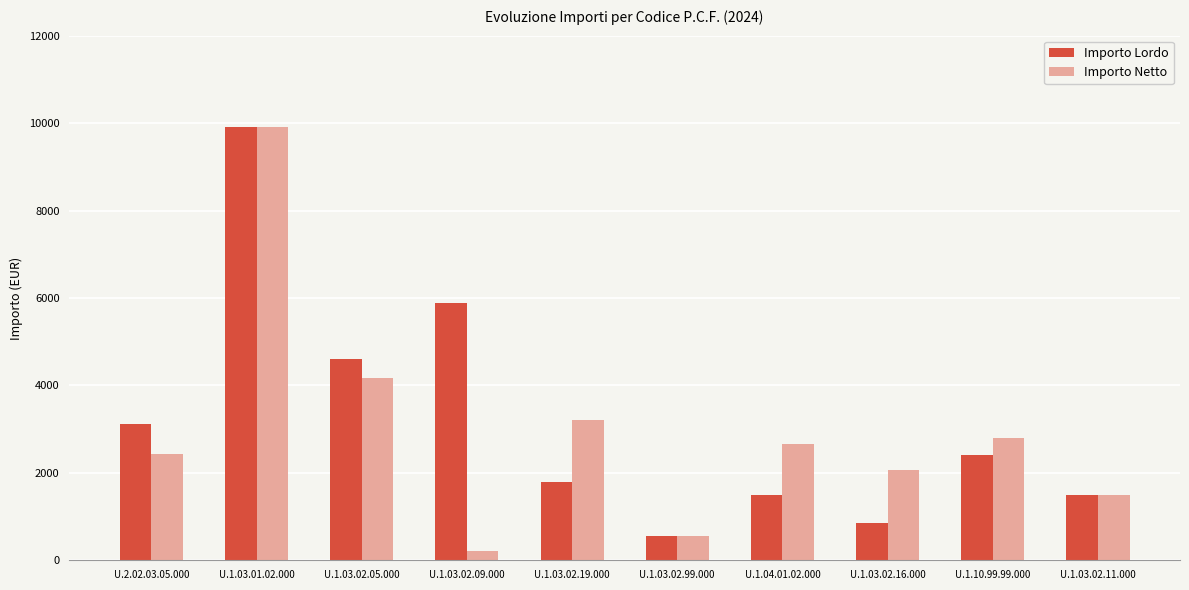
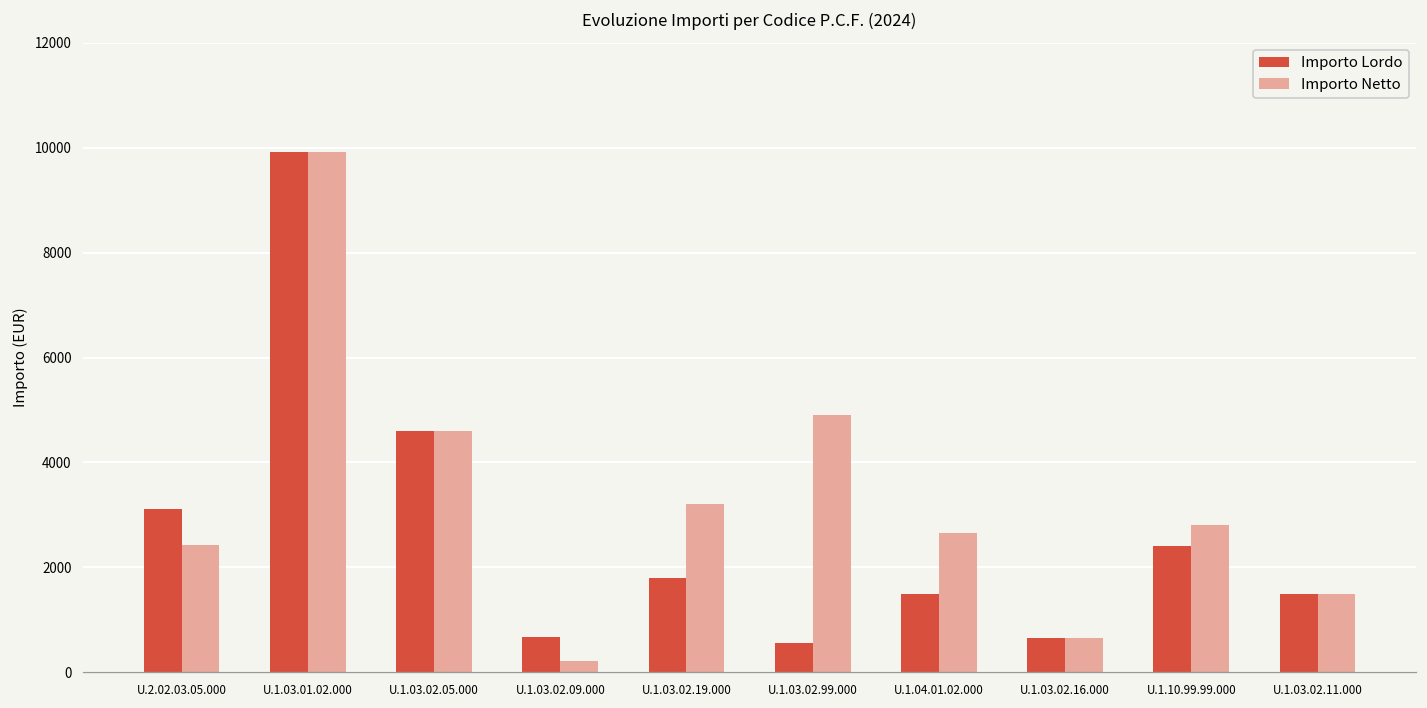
  {
    "Importo Lordo": {
      "U.2.02.03.05.000": 3100,
      "U.1.03.01.02.000": 9900,
      "U.1.03.02.05.000": 4600,
-     "U.1.03.02.09.000": 5900,
+     "U.1.03.02.09.000": 700,
      "U.1.03.02.19.000": 1800,
      "U.1.03.02.99.000": 600,
      "U.1.04.01.02.000": 1500,
-     "U.1.03.02.16.000": 900,
+     "U.1.03.02.16.000": 700,
      "U.1.10.99.99.000": 2400,
      "U.1.03.02.11.000": 1500
    },
    "Importo Netto": {
      "U.2.02.03.05.000": 2400,
      "U.1.03.01.02.000": 9900,
-     "U.1.03.02.05.000": 4200,
+     "U.1.03.02.05.000": 4600,
      "U.1.03.02.09.000": 200,
      "U.1.03.02.19.000": 3200,
-     "U.1.03.02.99.000": 600,
+     "U.1.03.02.99.000": 4900,
      "U.1.04.01.02.000": 2700,
-     "U.1.03.02.16.000": 2100,
+     "U.1.03.02.16.000": 700,
      "U.1.10.99.99.000": 2800,
      "U.1.03.02.11.000": 1500
    }
  }
